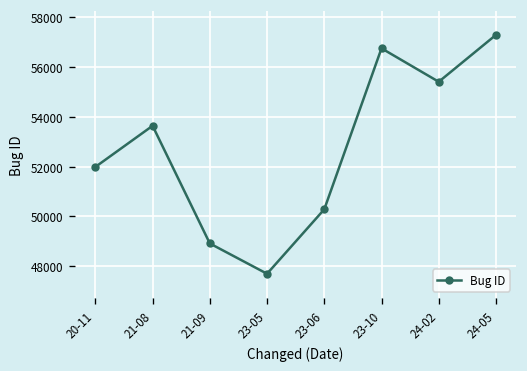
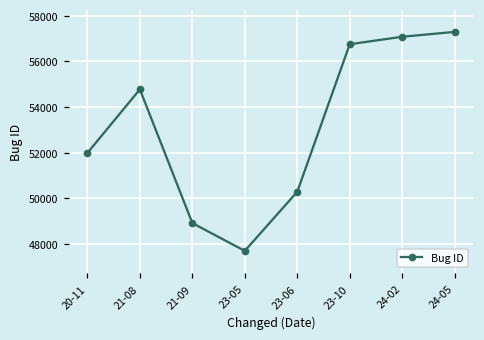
  {
    "20-11": 52000,
-   "21-08": 53600,
+   "21-08": 54800,
    "21-09": 48900,
    "23-05": 47700,
    "23-06": 50300,
    "23-10": 56800,
-   "24-02": 55400,
+   "24-02": 57100,
    "24-05": 57300
  }
